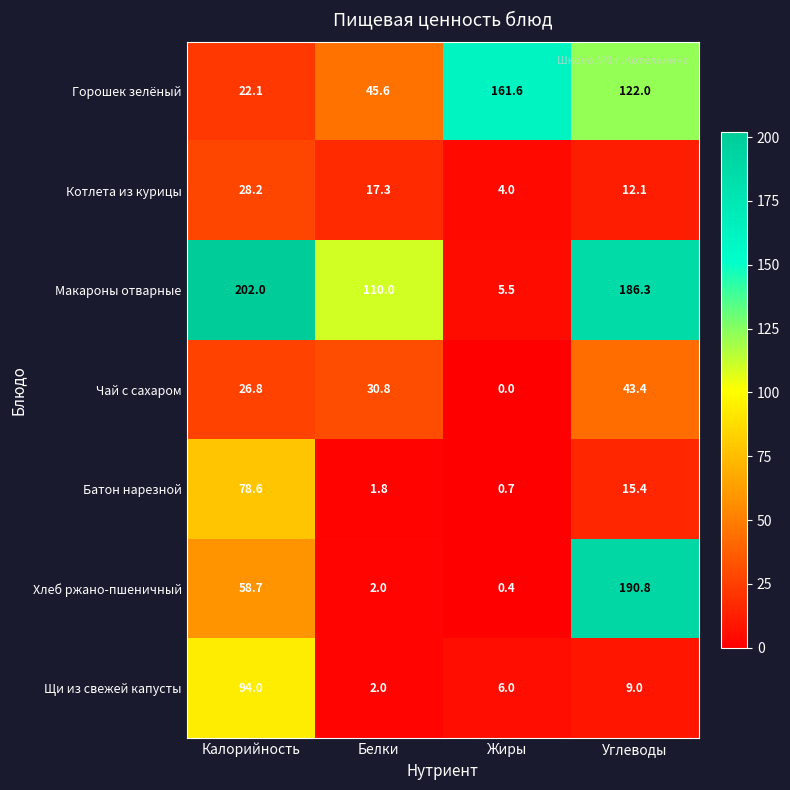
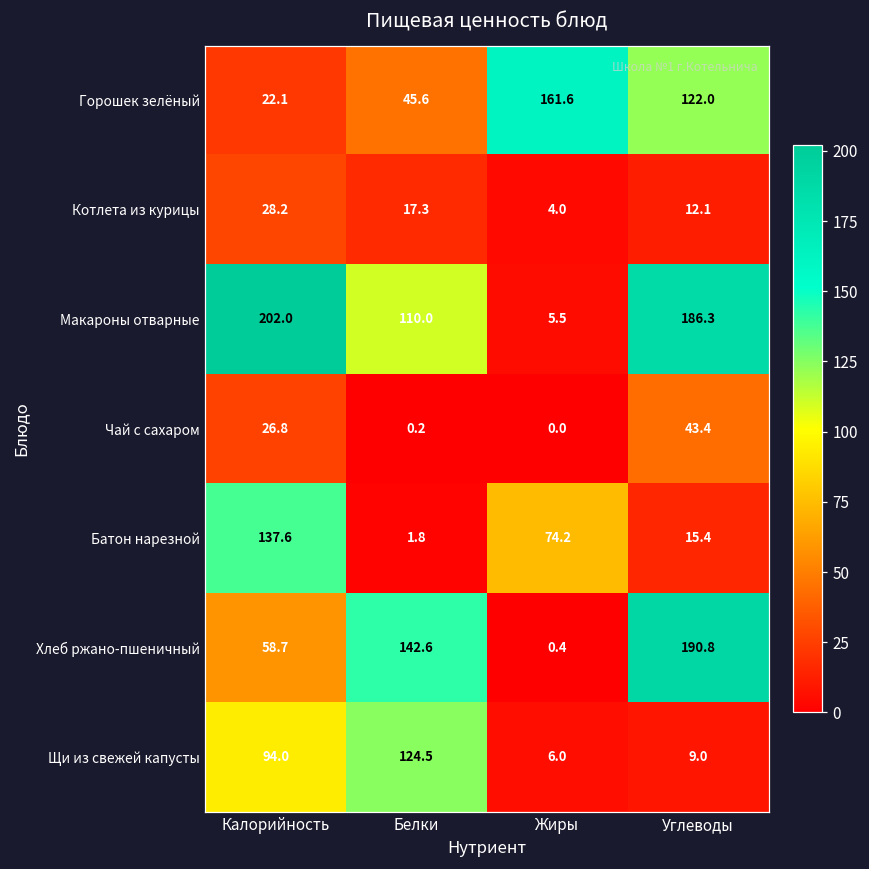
  {
    "Горошек зелёный": {
      "Калорийность": 22.1,
      "Белки": 45.6,
      "Жиры": 161.6
    },
    "Котлета из курицы": {
      "Калорийность": 28.2,
      "Белки": 17.3,
      "Жиры": 4.0,
      "Углеводы": 12.1
    },
    "Макароны отварные": {
      "Калорийность": 202.0,
      "Белки": 110.0,
      "Жиры": 5.5,
      "Углеводы": 186.3
    },
    "Чай с сахаром": {
      "Калорийность": 26.8,
-     "Белки": 30.8,
+     "Белки": 0.2,
      "Жиры": 0.0,
      "Углеводы": 43.4
    },
    "Батон нарезной": {
-     "Калорийность": 78.6,
+     "Калорийность": 137.6,
      "Белки": 1.8,
-     "Жиры": 0.7,
+     "Жиры": 74.2,
      "Углеводы": 15.4
    },
    "Хлеб ржано-пшеничный": {
      "Калорийность": 58.7,
-     "Белки": 2.0,
+     "Белки": 142.6,
      "Жиры": 0.4,
      "Углеводы": 190.8
    },
    "Щи из свежей капусты": {
      "Калорийность": 94.0,
-     "Белки": 2.0,
+     "Белки": 124.5,
      "Жиры": 6.0,
      "Углеводы": 9.0
    }
  }
